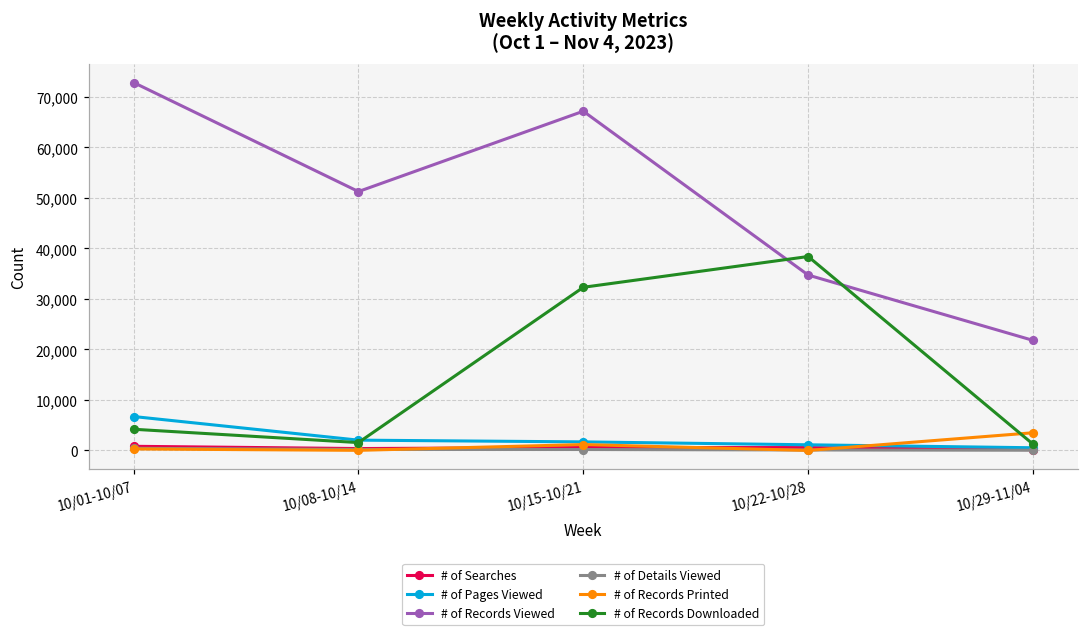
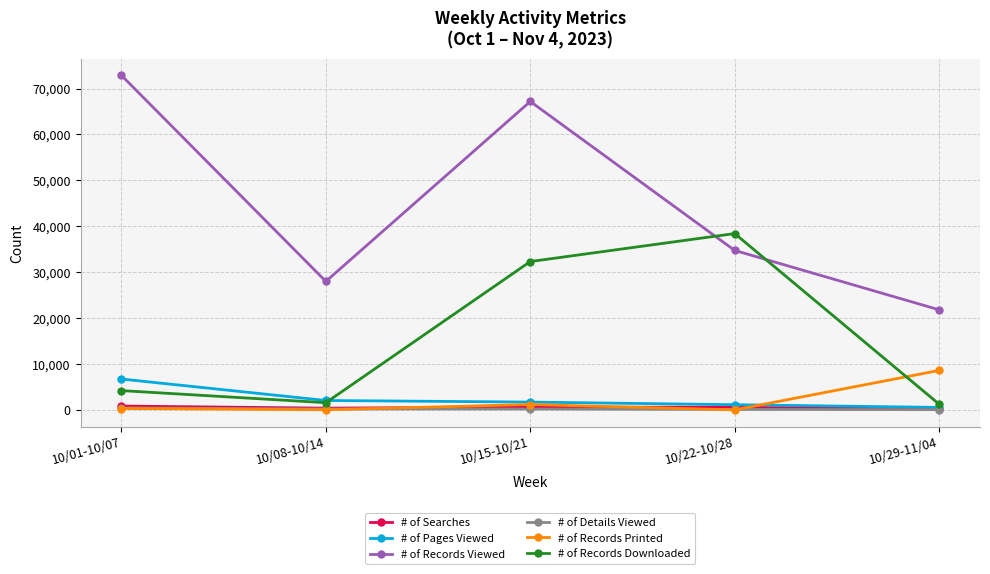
  {
    "# of Pages Viewed": {
      "10/01-10/07": "7,000",
      "10/22-10/28": "1,000"
    },
    "# of Records Viewed": {
      "10/01-10/07": "73,000",
-     "10/08-10/14": "51,000",
+     "10/08-10/14": "28,000",
      "10/15-10/21": "67,000",
      "10/22-10/28": "35,000",
      "10/29-11/04": "22,000"
    },
    "# of Records Printed": {
-     "10/29-11/04": "4,000"
+     "10/29-11/04": "9,000"
    },
    "# of Records Downloaded": {
      "10/01-10/07": "4,000",
      "10/15-10/21": "32,000",
      "10/22-10/28": "38,000",
      "10/29-11/04": "1,000"
    }
  }
